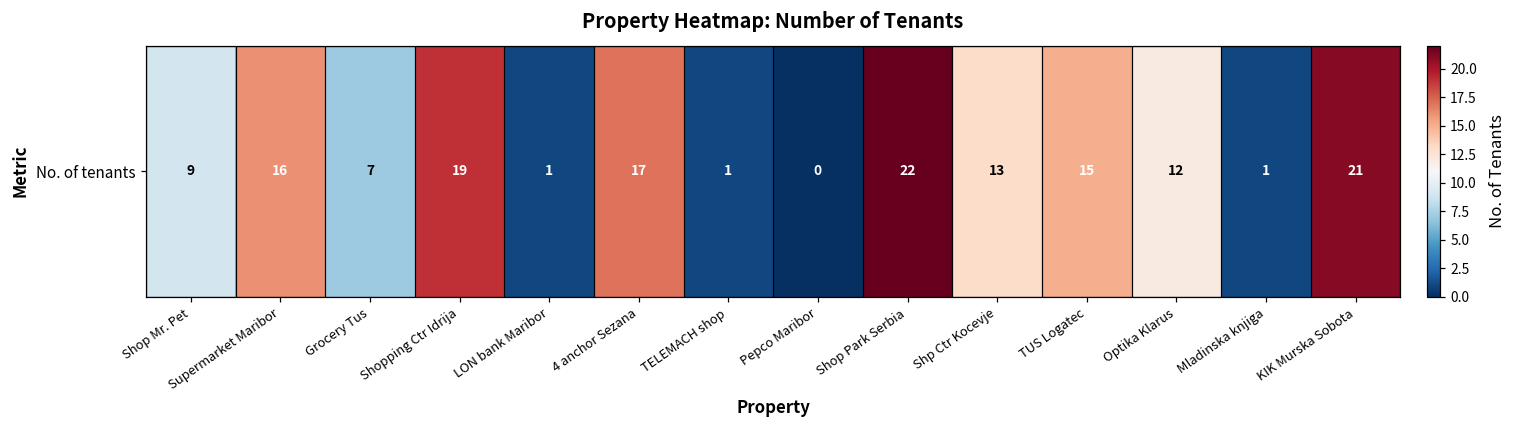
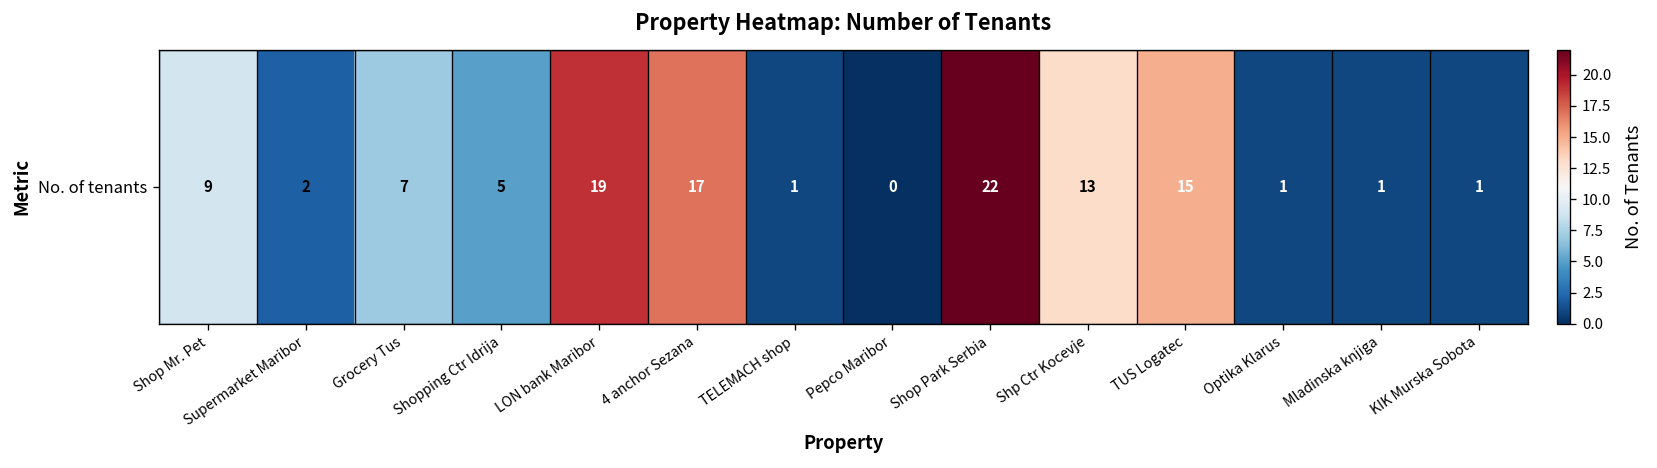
  {
    "No. of tenants": {
      "Shop Mr. Pet": 9,
-     "Supermarket Maribor": 16,
+     "Supermarket Maribor": 2,
      "Grocery Tus": 7,
-     "Shopping Ctr Idrija": 19,
-     "LON bank Maribor": 1,
+     "Shopping Ctr Idrija": 5,
+     "LON bank Maribor": 19,
      "4 anchor Sezana": 17,
      "TELEMACH shop": 1,
      "Pepco Maribor": 0,
      "Shop Park Serbia": 22,
      "Shp Ctr Kocevje": 13,
      "TUS Logatec": 15,
-     "Optika Klarus": 12,
+     "Optika Klarus": 1,
      "Mladinska knjiga": 1,
-     "KIK Murska Sobota": 21
+     "KIK Murska Sobota": 1
    }
  }
